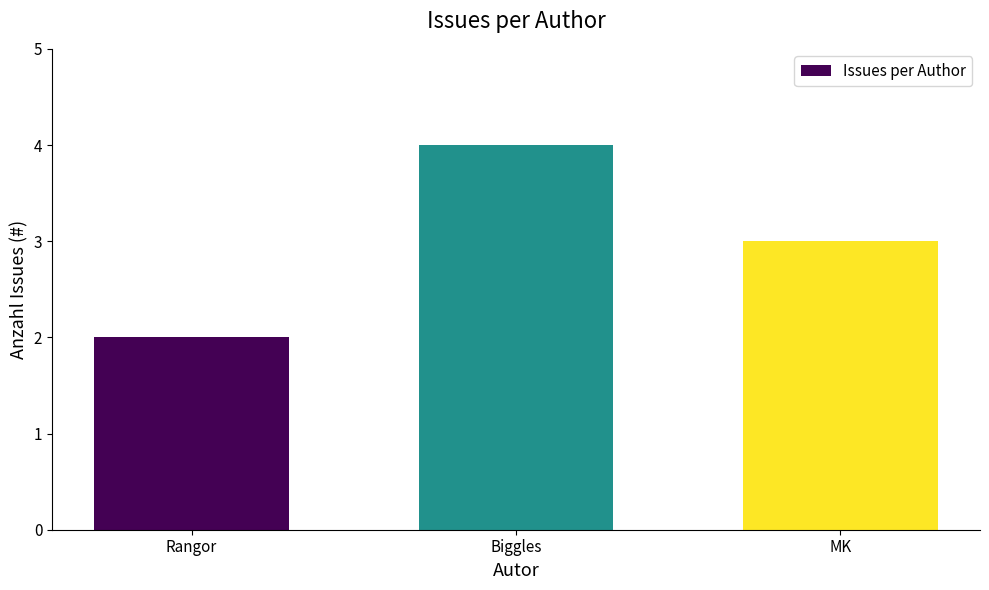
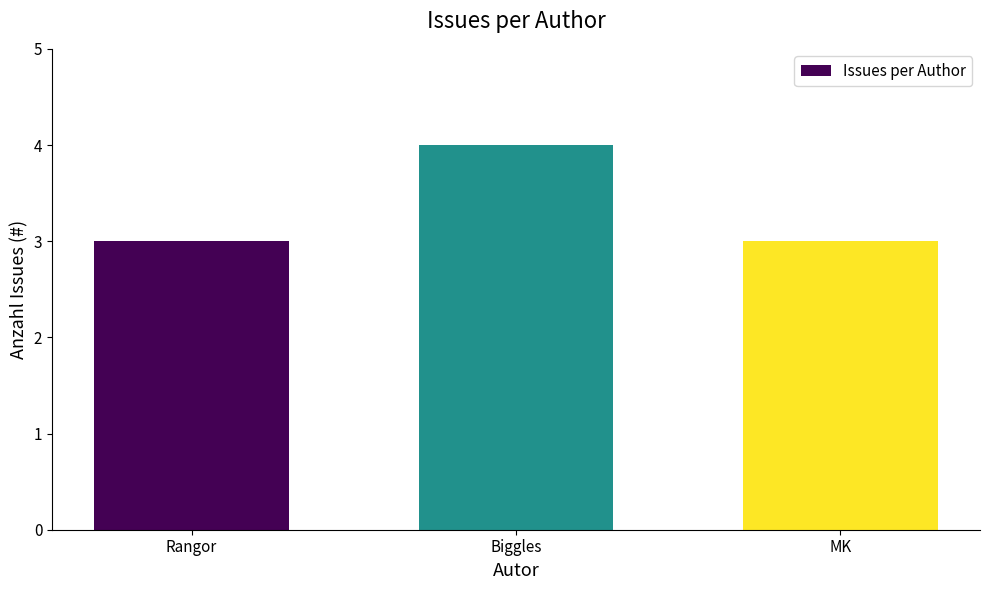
  {
-   "Rangor": 2,
+   "Rangor": 3,
    "Biggles": 4,
    "MK": 3
  }
